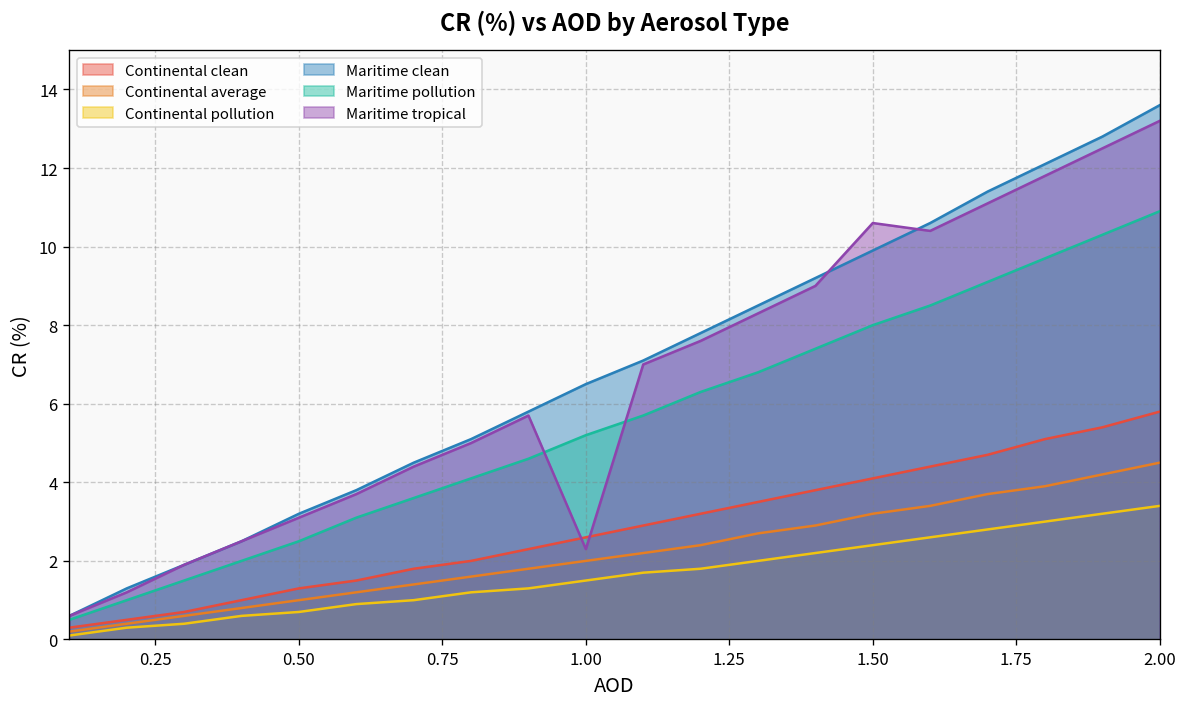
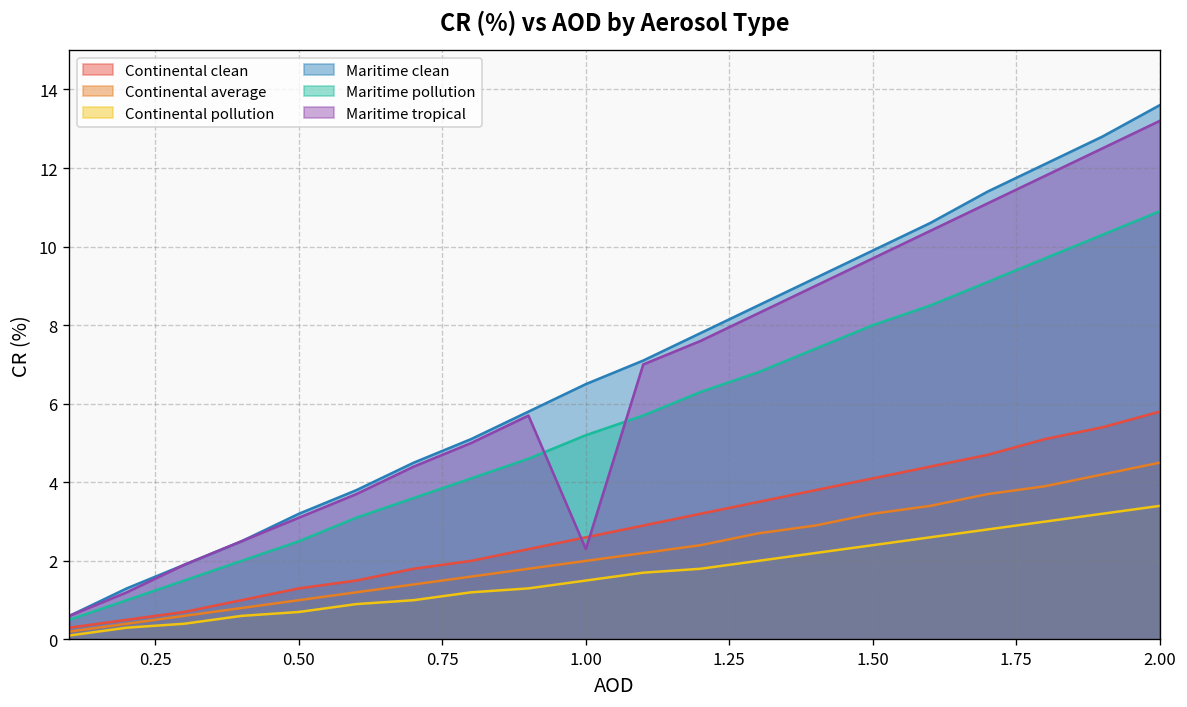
  {
    "Maritime tropical": {
      "0.50": 3.1,
      "1.00": 2.3,
-     "1.50": 10.6,
+     "1.50": 9.7,
      "2.00": 13.2
    }
  }
